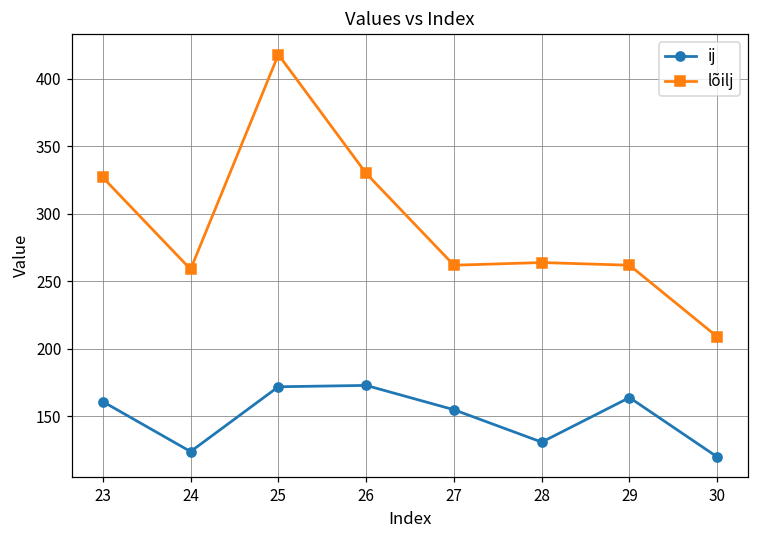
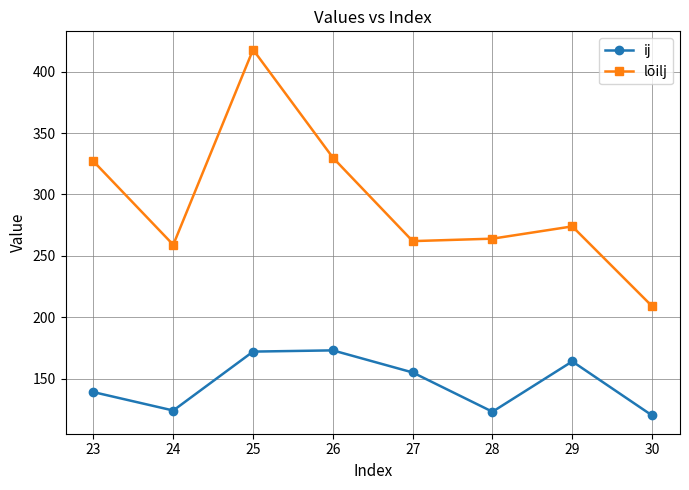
  {
    "ij": {
-     "23": 161,
+     "23": 139,
      "24": 124,
      "25": 172,
      "26": 173,
      "27": 155,
-     "28": 131,
+     "28": 123,
      "29": 164,
      "30": 120
    },
    "lõilj": {
      "23": 327,
      "24": 259,
      "25": 418,
      "26": 330,
      "27": 262,
      "28": 264,
-     "29": 262,
+     "29": 274,
      "30": 209
    }
  }
